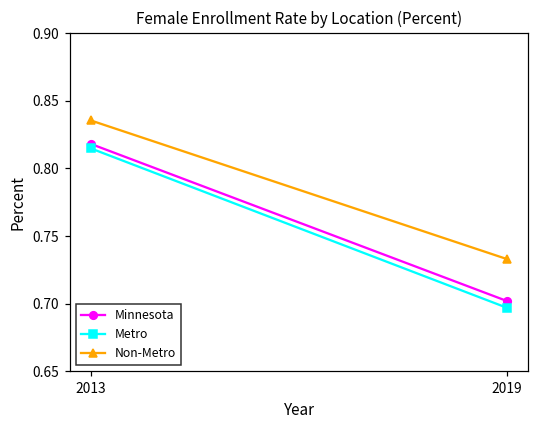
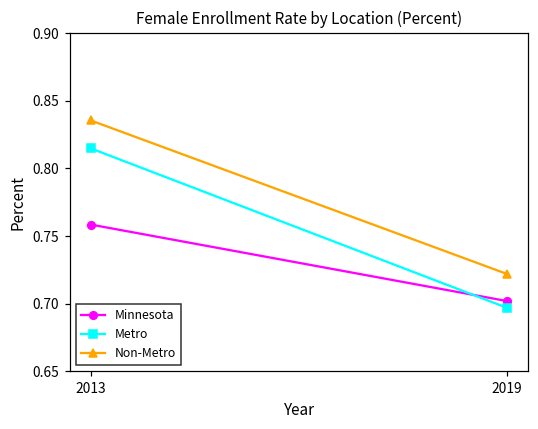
  {
    "Minnesota": {
-     "2013": 0.818,
+     "2013": 0.759,
      "2019": 0.702
    },
    "Metro": {
      "2013": 0.815,
      "2019": 0.697
    },
    "Non-Metro": {
      "2013": 0.835,
-     "2019": 0.733
+     "2019": 0.722
    }
  }
